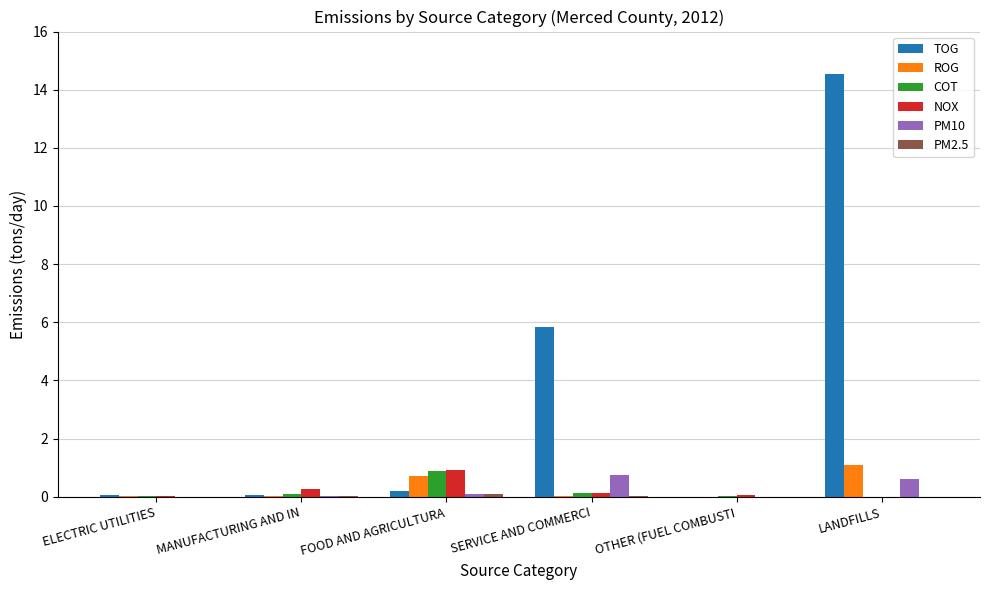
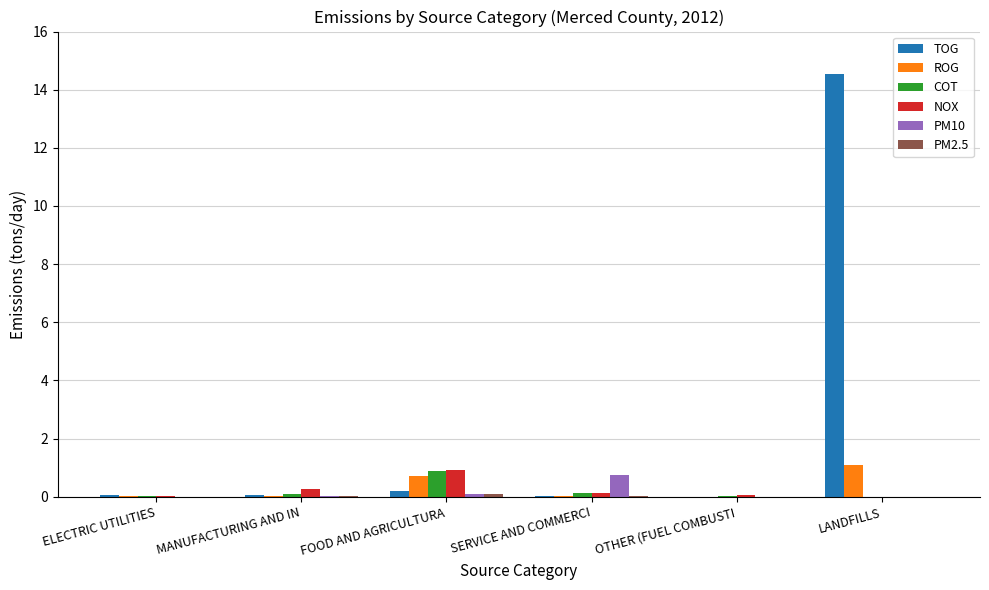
  {
    "TOG": {
      "FOOD AND AGRICULTURA": 0.2,
-     "SERVICE AND COMMERCI": 5.8,
+     "SERVICE AND COMMERCI": 0.0,
      "OTHER (FUEL COMBUSTI": 0.0,
      "LANDFILLS": 14.6
    },
    "ROG": {
      "FOOD AND AGRICULTURA": 0.7,
      "OTHER (FUEL COMBUSTI": 0.0,
      "LANDFILLS": 1.1
    },
    "COT": {
      "MANUFACTURING AND IN": 0.1,
      "FOOD AND AGRICULTURA": 0.9,
      "SERVICE AND COMMERCI": 0.1,
      "LANDFILLS": 0.0
    },
    "NOX": {
      "MANUFACTURING AND IN": 0.3,
      "FOOD AND AGRICULTURA": 0.9,
      "SERVICE AND COMMERCI": 0.1,
      "LANDFILLS": 0.0
    },
    "PM10": {
      "ELECTRIC UTILITIES": 0.0,
      "SERVICE AND COMMERCI": 0.8,
      "OTHER (FUEL COMBUSTI": 0.0,
-     "LANDFILLS": 0.6
+     "LANDFILLS": 0.0
    },
    "PM2.5": {
      "ELECTRIC UTILITIES": 0.0,
      "OTHER (FUEL COMBUSTI": 0.0,
      "LANDFILLS": 0.0
    }
  }
